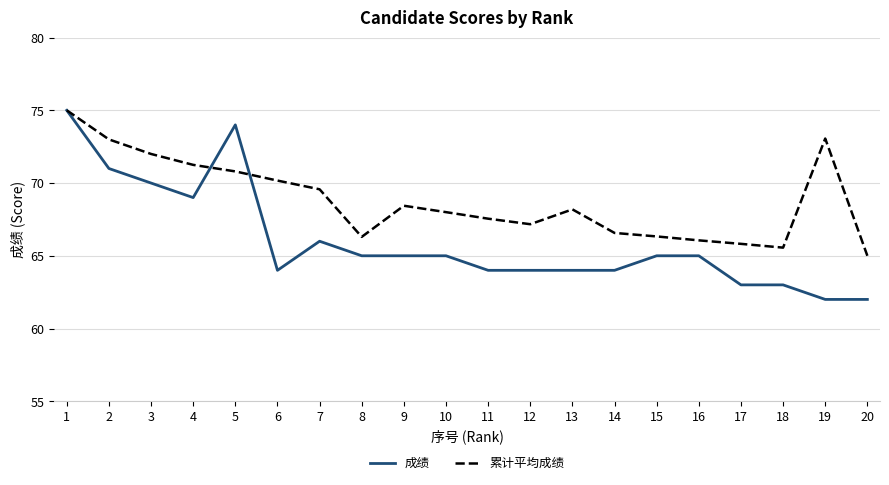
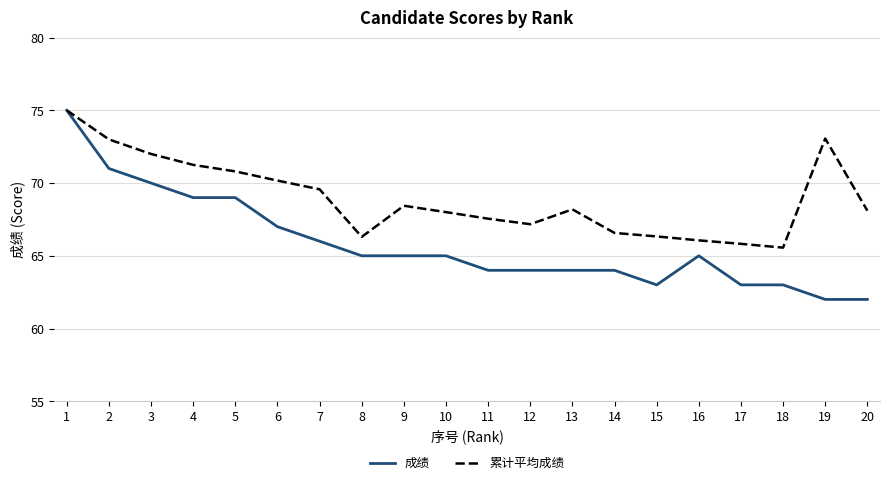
  {
    "成绩": {
      "2": 71,
      "3": 70,
      "4": 69,
-     "5": 74,
-     "6": 64,
+     "5": 69,
+     "6": 67,
      "7": 66,
      "8": 65,
      "9": 65,
      "10": 65,
      "11": 64,
      "12": 64,
      "13": 64,
      "14": 64,
-     "15": 65,
+     "15": 63,
      "16": 65,
      "17": 63,
      "18": 63,
      "19": 62,
      "20": 62
    },
    "累计平均成绩": {
      "2": 73.0,
      "3": 72.0,
      "4": 71.3,
      "5": 70.8,
      "6": 70.2,
      "7": 69.6,
      "8": 66.3,
      "9": 68.4,
      "10": 68.0,
      "11": 67.6,
      "12": 67.2,
      "13": 68.2,
      "14": 66.6,
      "15": 66.3,
      "16": 66.1,
      "17": 65.8,
      "18": 65.6,
      "19": 73.1,
-     "20": 65.0
+     "20": 68.1
    }
  }
